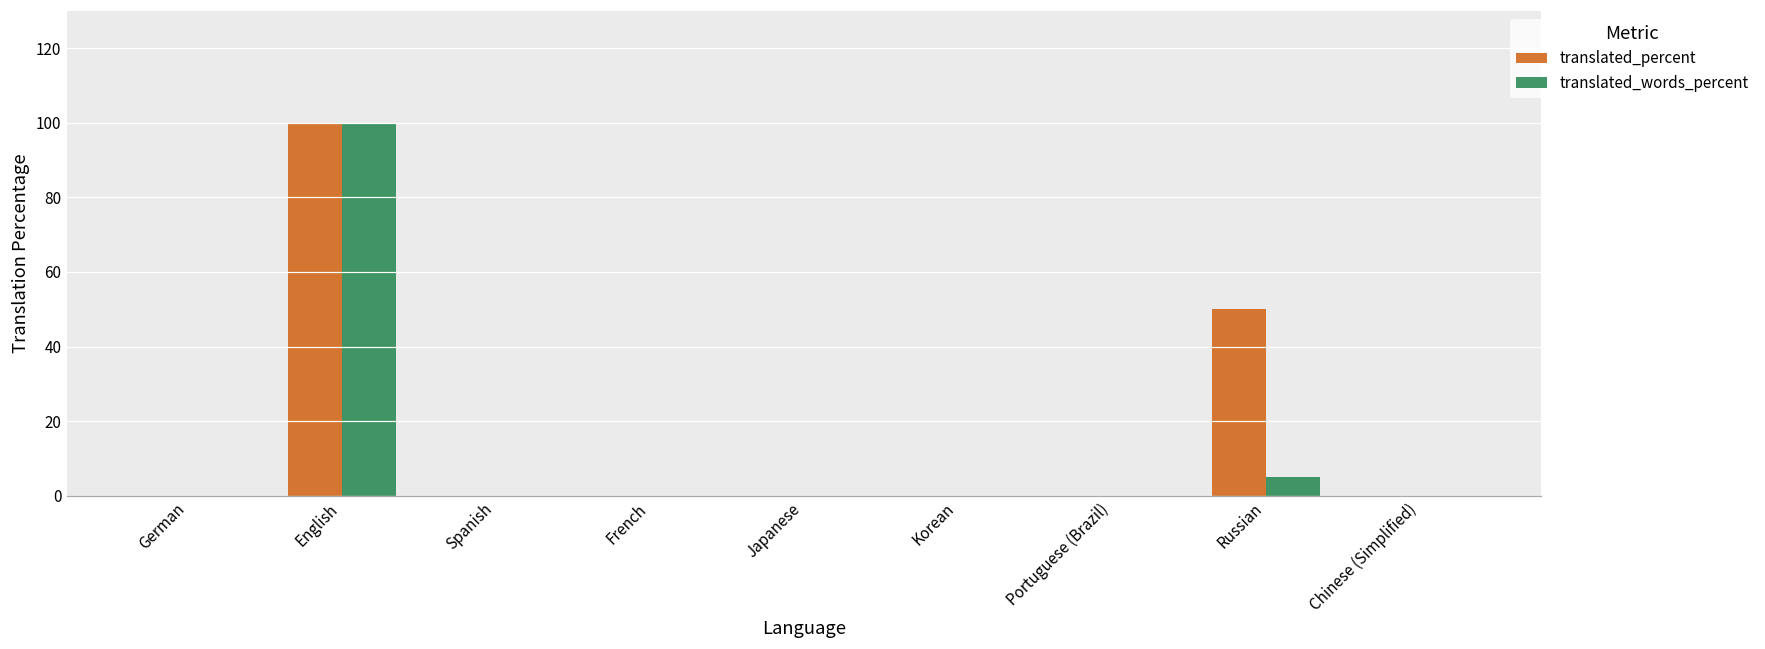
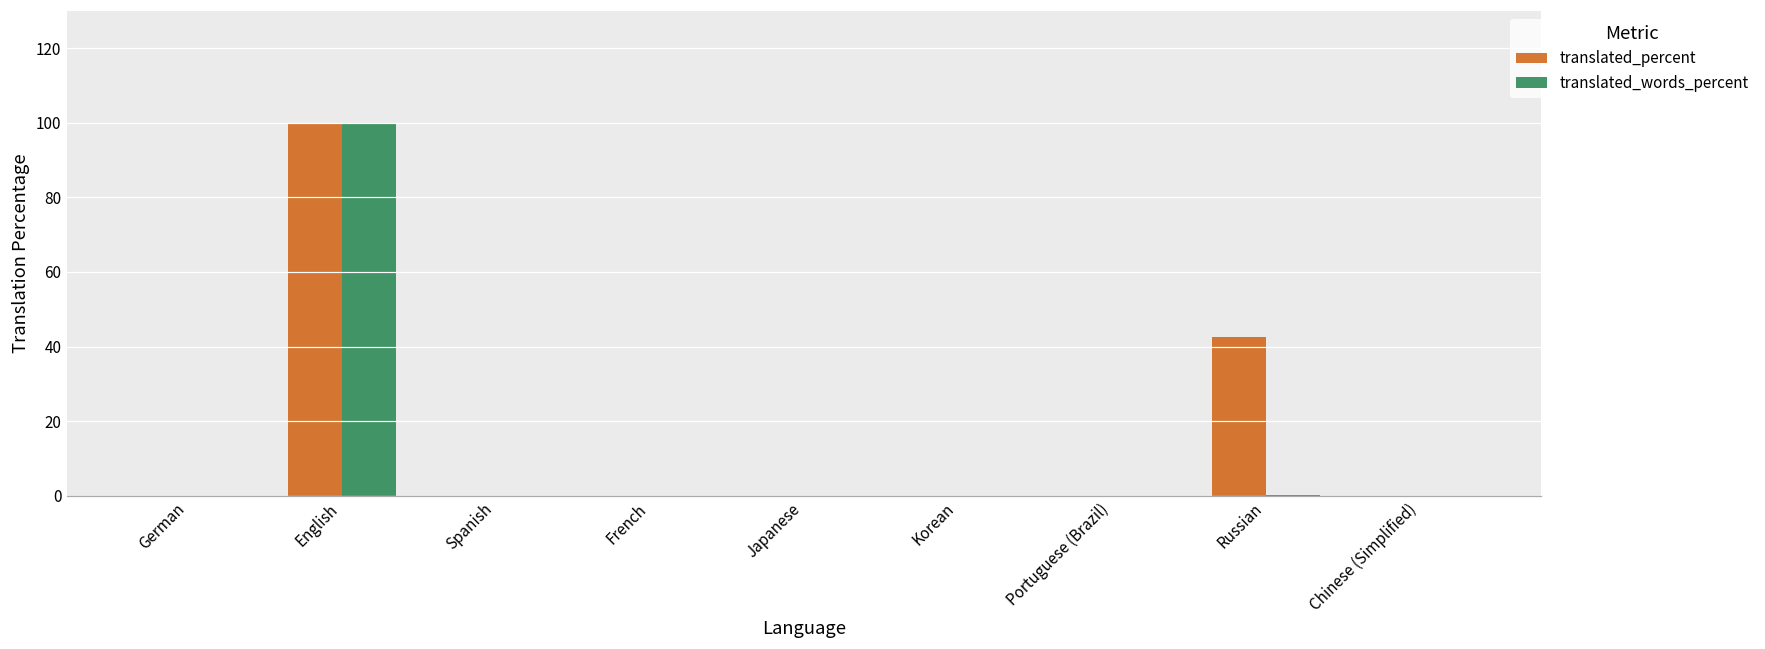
  {
    "translated_percent": {
      "German": 0,
      "English": 100,
      "Spanish": 0,
      "French": 0,
      "Japanese": 0,
      "Korean": 0,
      "Portuguese (Brazil)": 0,
-     "Russian": 50,
+     "Russian": 43,
      "Chinese (Simplified)": 0
    },
    "translated_words_percent": {
      "German": 0,
      "English": 100,
      "Spanish": 0,
      "French": 0,
      "Japanese": 0,
      "Korean": 0,
      "Portuguese (Brazil)": 0,
-     "Russian": 5,
+     "Russian": 0,
      "Chinese (Simplified)": 0
    }
  }
